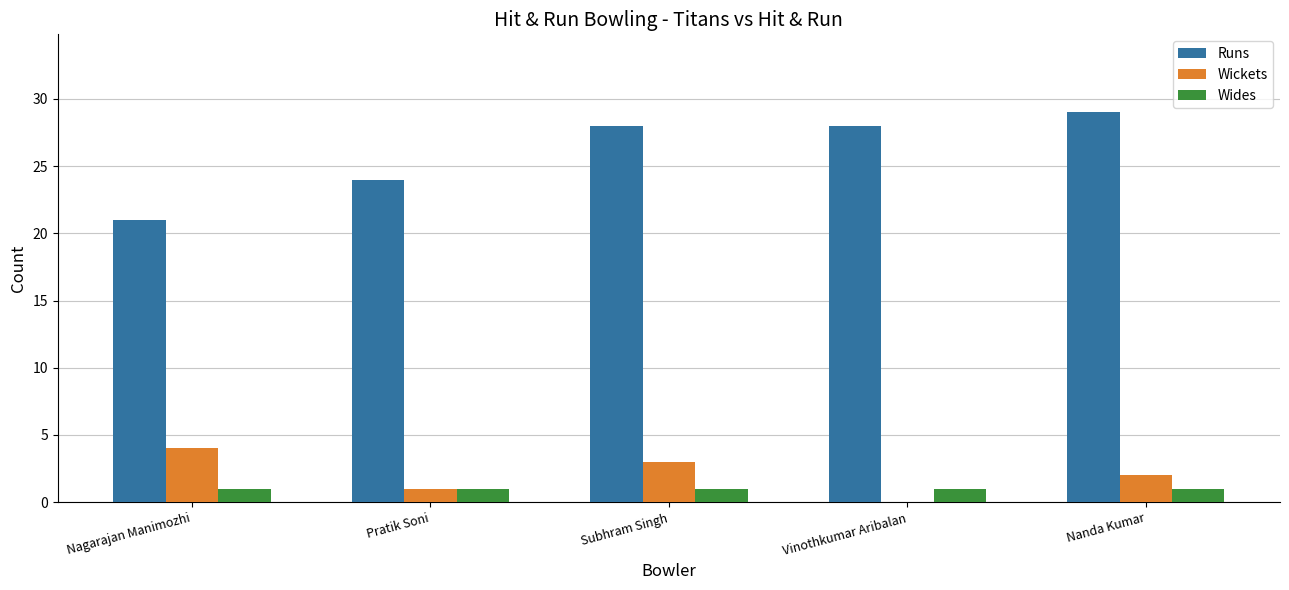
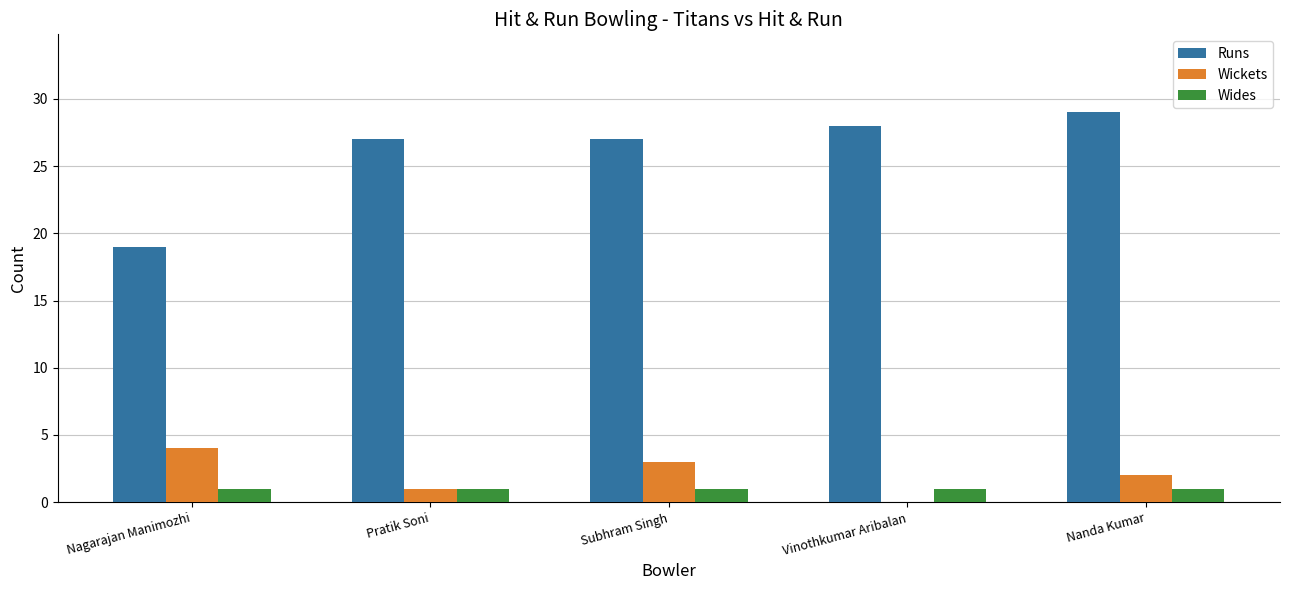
  {
    "Runs": {
-     "Nagarajan Manimozhi": 21,
-     "Pratik Soni": 24,
-     "Subhram Singh": 28,
+     "Nagarajan Manimozhi": 19,
+     "Pratik Soni": 27,
+     "Subhram Singh": 27,
      "Vinothkumar Aribalan": 28,
      "Nanda Kumar": 29
    },
    "Wickets": {
      "Nagarajan Manimozhi": 4,
      "Pratik Soni": 1,
      "Subhram Singh": 3,
      "Vinothkumar Aribalan": 0,
      "Nanda Kumar": 2
    },
    "Wides": {
      "Nagarajan Manimozhi": 1,
      "Pratik Soni": 1,
      "Subhram Singh": 1,
      "Vinothkumar Aribalan": 1,
      "Nanda Kumar": 1
    }
  }
